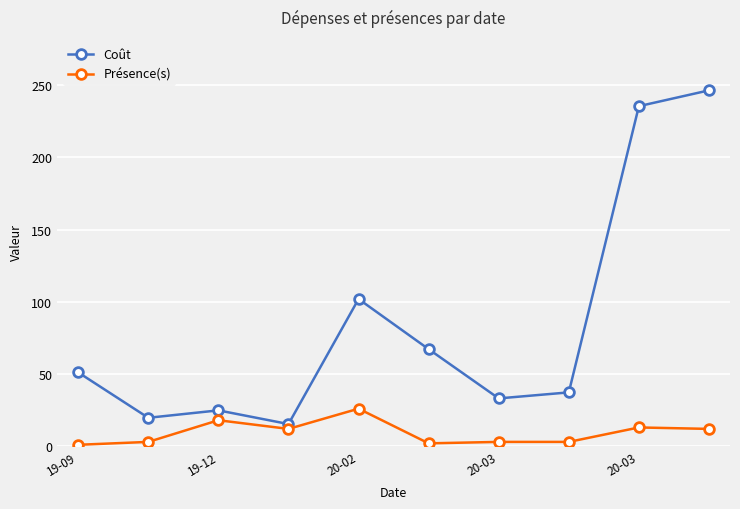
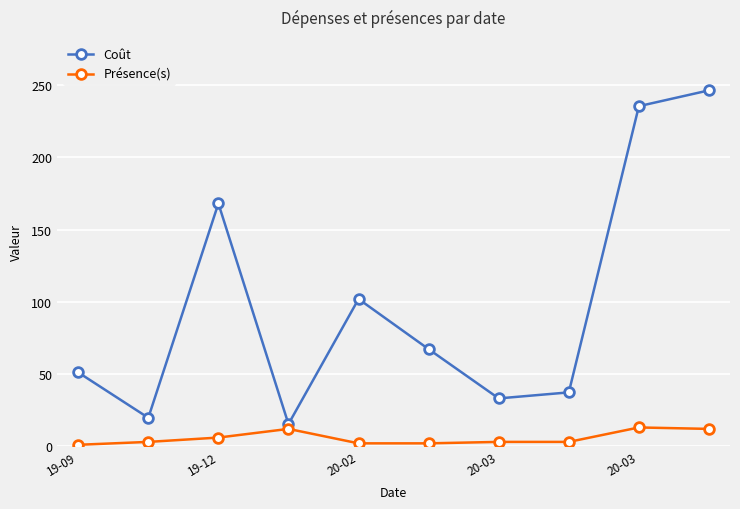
  {
    "Coût": {
      "19-09": 51,
-     "19-12": 25,
+     "19-12": 168,
      "20-02": 102
    },
    "Présence(s)": {
      "19-09": 1,
-     "19-12": 18,
-     "20-02": 26
+     "19-12": 6,
+     "20-02": 2
    }
  }
